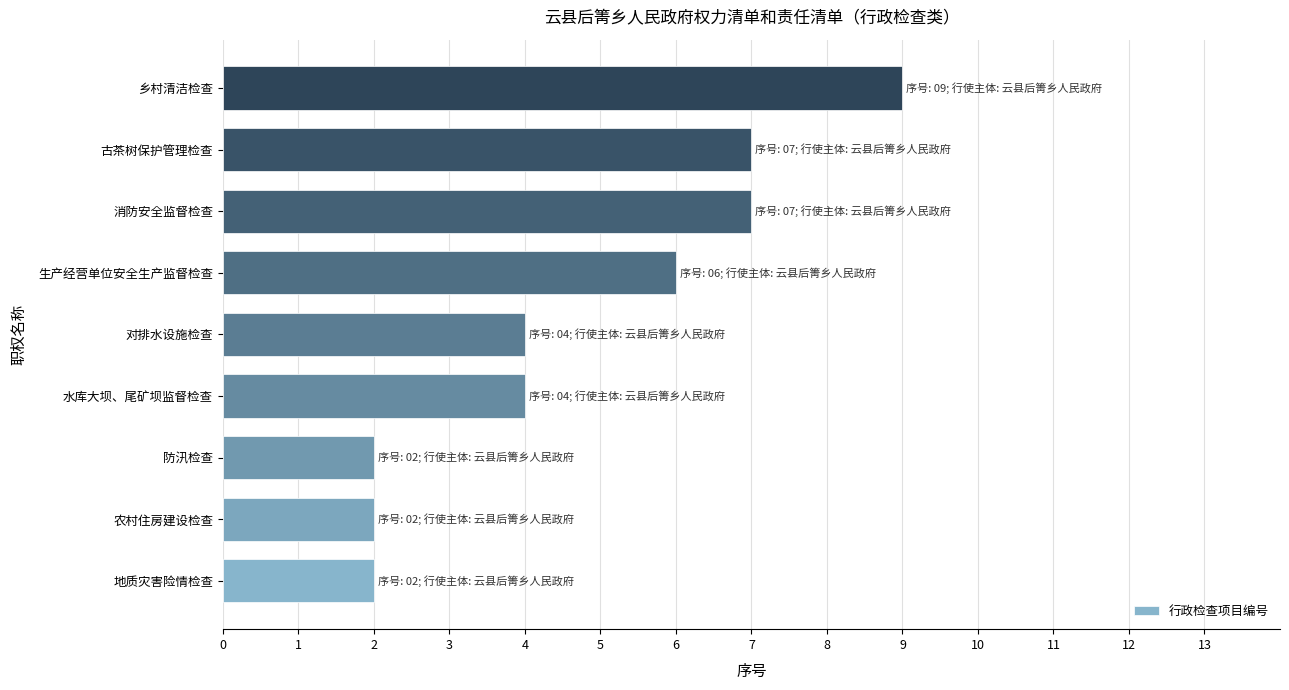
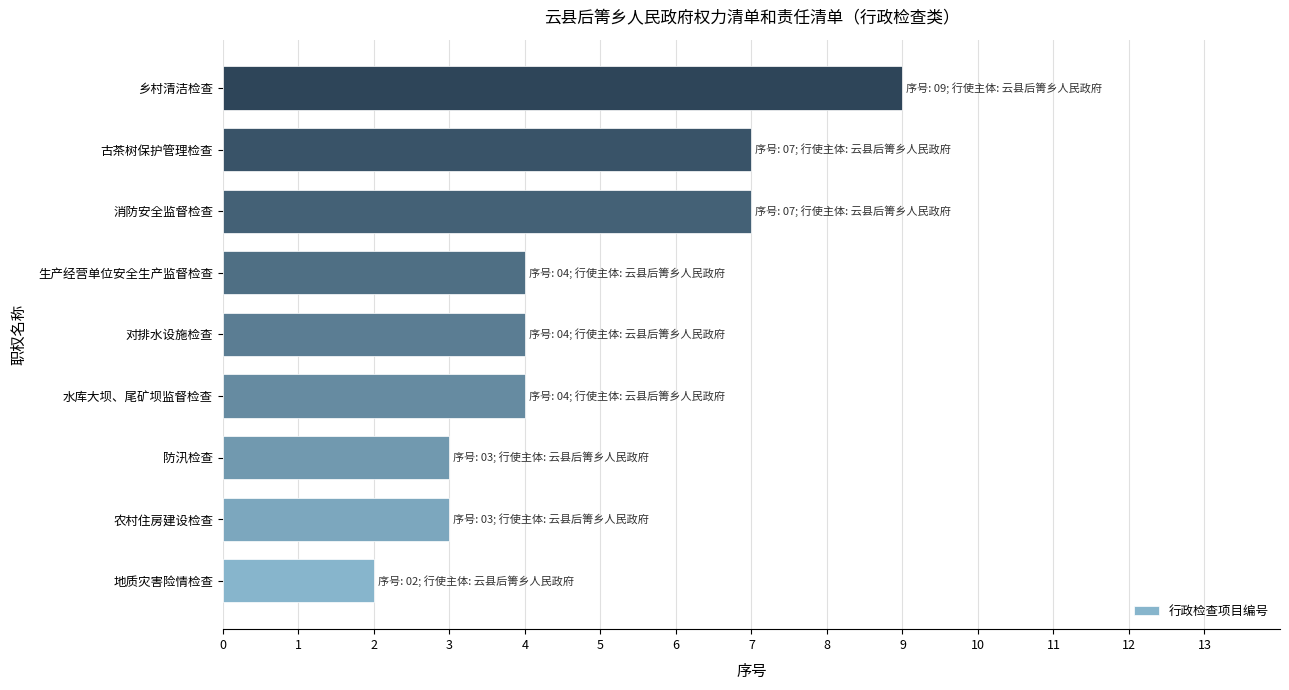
  {
    "乡村清洁检查": "09;",
    "古茶树保护管理检查": "07;",
    "消防安全监督检查": "07;",
-   "生产经营单位安全生产监督检查": "06;",
+   "生产经营单位安全生产监督检查": "04;",
    "对排水设施检查": "04;",
    "水库大坝、尾矿坝监督检查": "04;",
-   "防汛检查": "02;",
-   "农村住房建设检查": "02;",
+   "防汛检查": "03;",
+   "农村住房建设检查": "03;",
    "地质灾害险情检查": "02;"
  }
